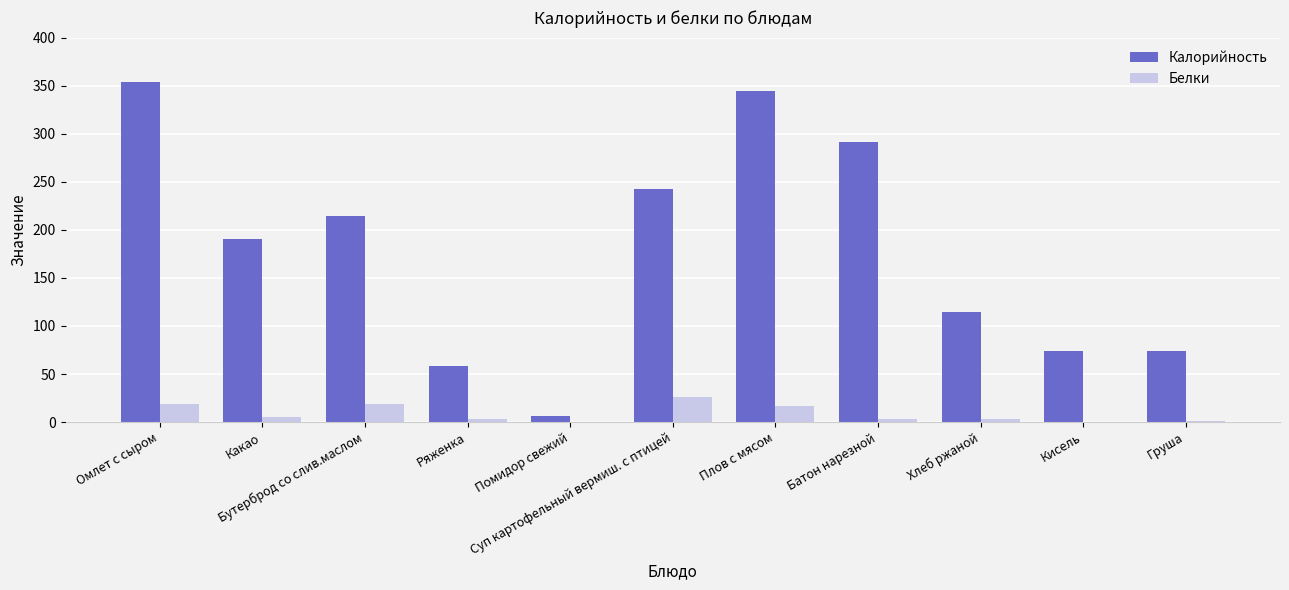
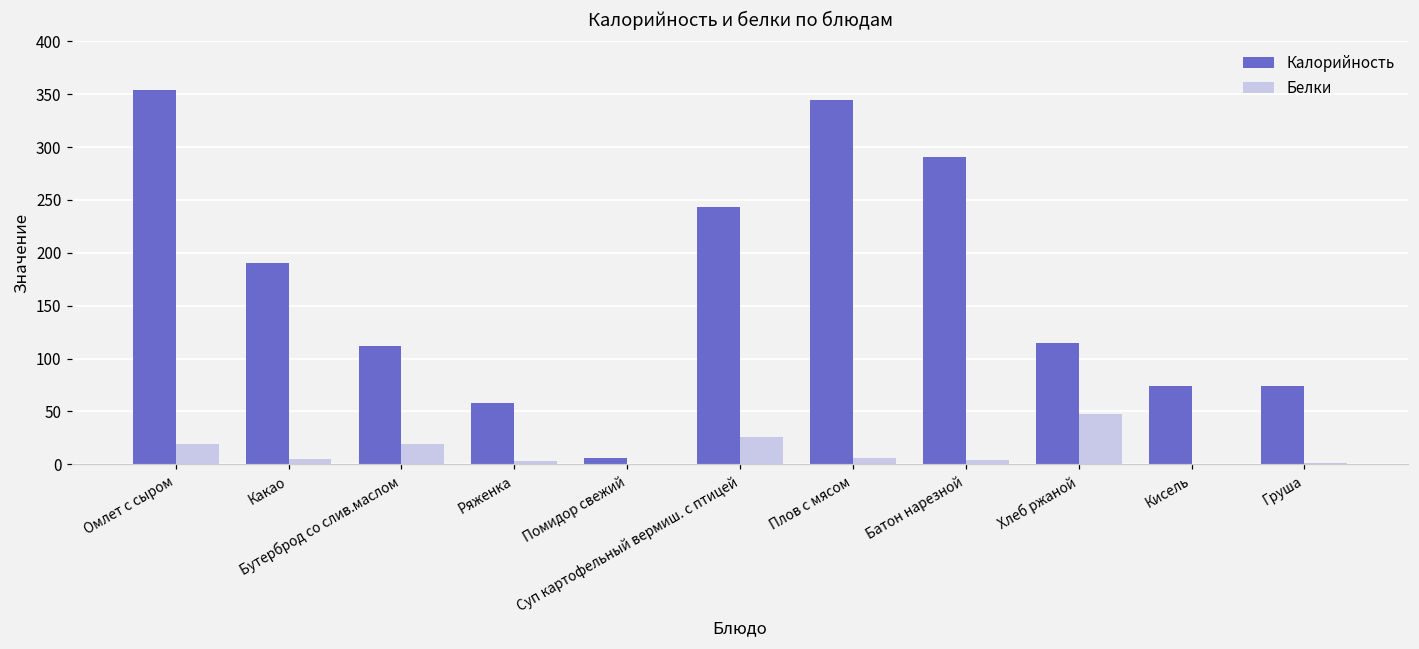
  {
    "Калорийность": {
      "Омлет с сыром": 350,
      "Какао": 190,
-     "Бутерброд со слив.маслом": 210,
+     "Бутерброд со слив.маслом": 110,
      "Ряженка": 60,
      "Помидор свежий": 10,
      "Суп картофельный вермиш. с птицей": 240,
      "Плов с мясом": 340,
      "Батон нарезной": 290,
      "Хлеб ржаной": 120,
      "Кисель": 70,
      "Груша": 70
    },
    "Белки": {
      "Омлет с сыром": 20,
      "Какао": 10,
      "Бутерброд со слив.маслом": 20,
      "Ряженка": 0,
      "Помидор свежий": 0,
      "Суп картофельный вермиш. с птицей": 30,
-     "Плов с мясом": 20,
+     "Плов с мясом": 10,
      "Батон нарезной": 0,
-     "Хлеб ржаной": 0,
+     "Хлеб ржаной": 50,
      "Кисель": 0
    }
  }
